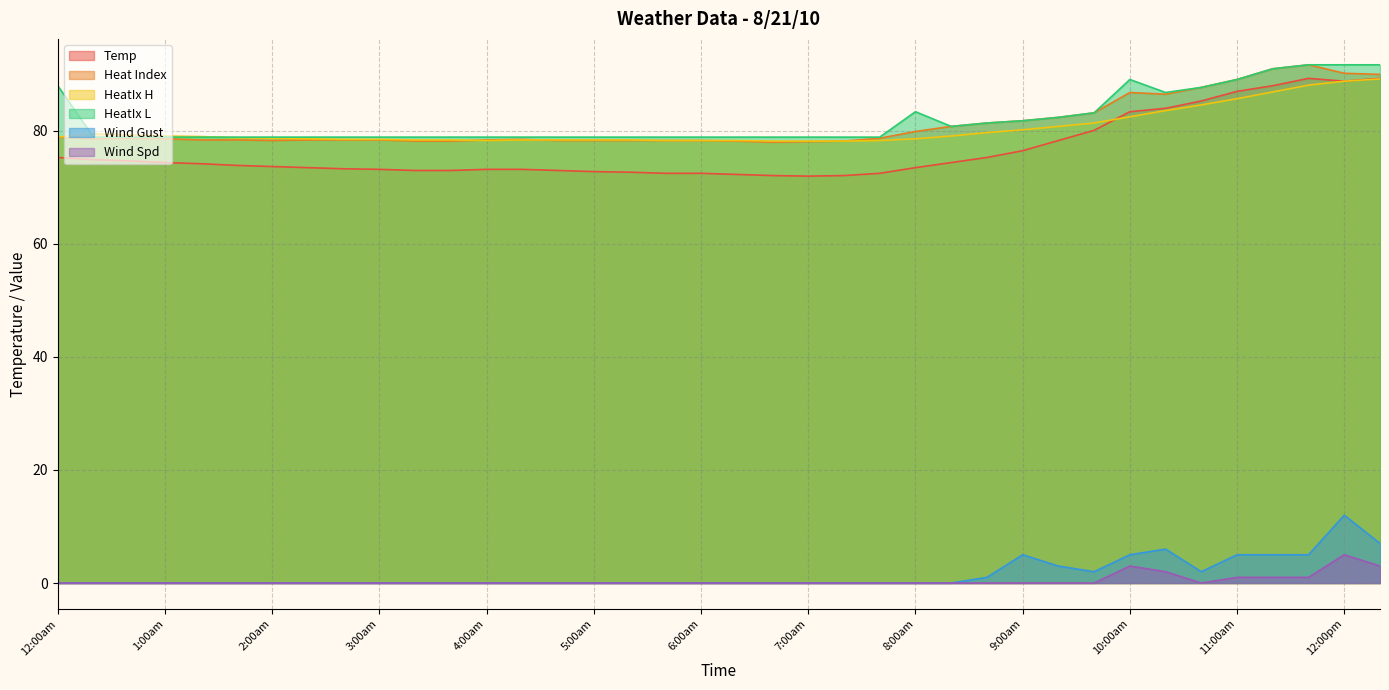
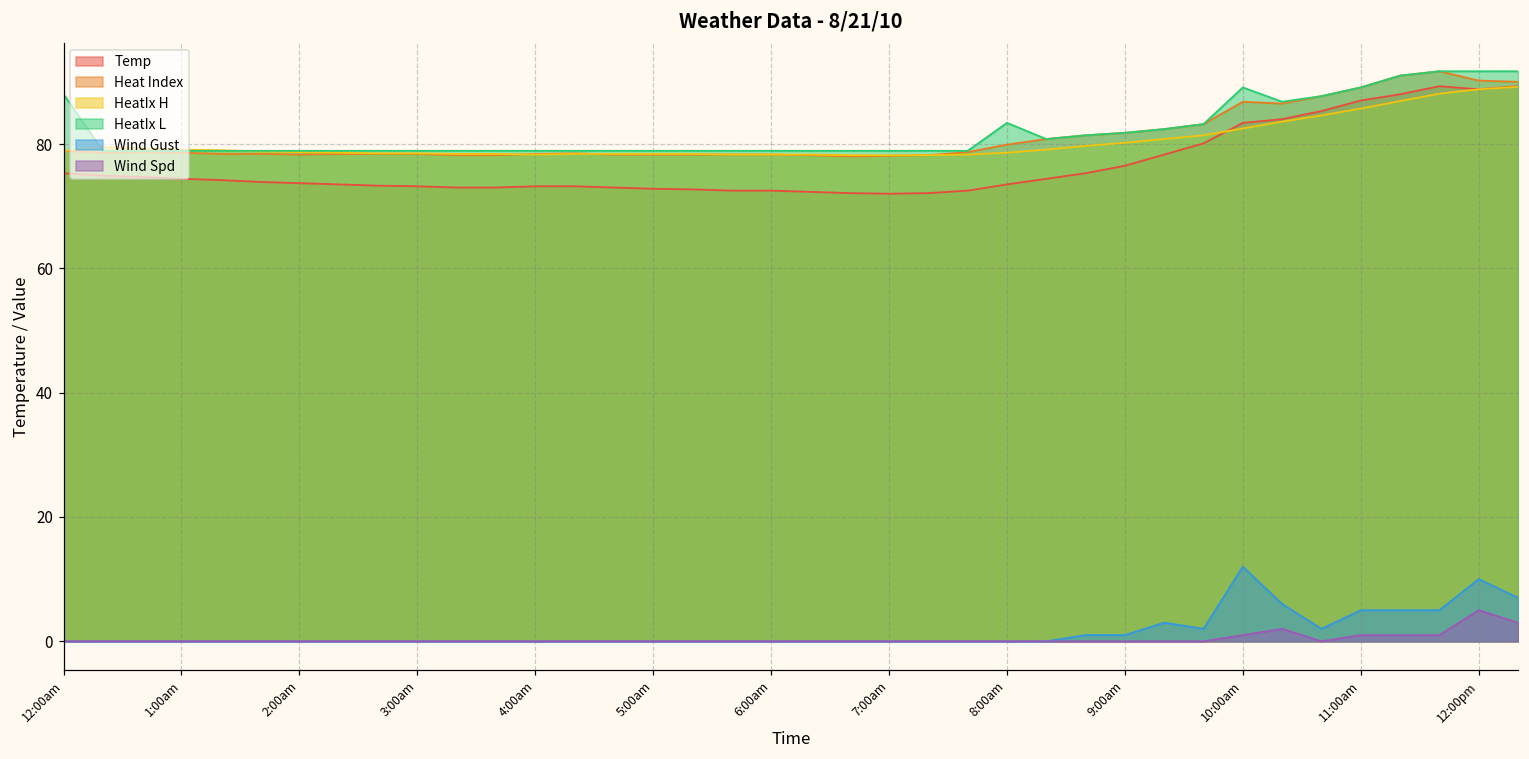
  {
    "HeatIx L": {
      "12:00am": 88,
      "4:00am": 79,
      "5:00am": 79,
      "6:00am": 79,
      "7:00am": 79,
      "8:00am": 83,
      "10:00am": 89,
      "12:00pm": 92
    },
    "Wind Gust": {
-     "9:00am": 5,
-     "10:00am": 5,
+     "9:00am": 1,
+     "10:00am": 12,
      "11:00am": 5,
-     "12:00pm": 12
+     "12:00pm": 10
    },
    "Wind Spd": {
      "9:00am": 0,
-     "10:00am": 3,
+     "10:00am": 1,
      "11:00am": 1,
      "12:00pm": 5
    }
  }
